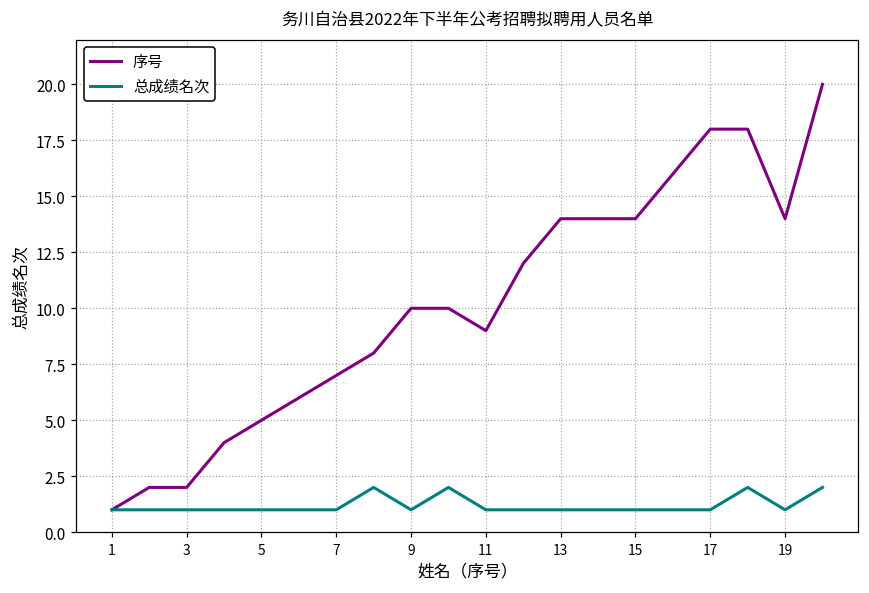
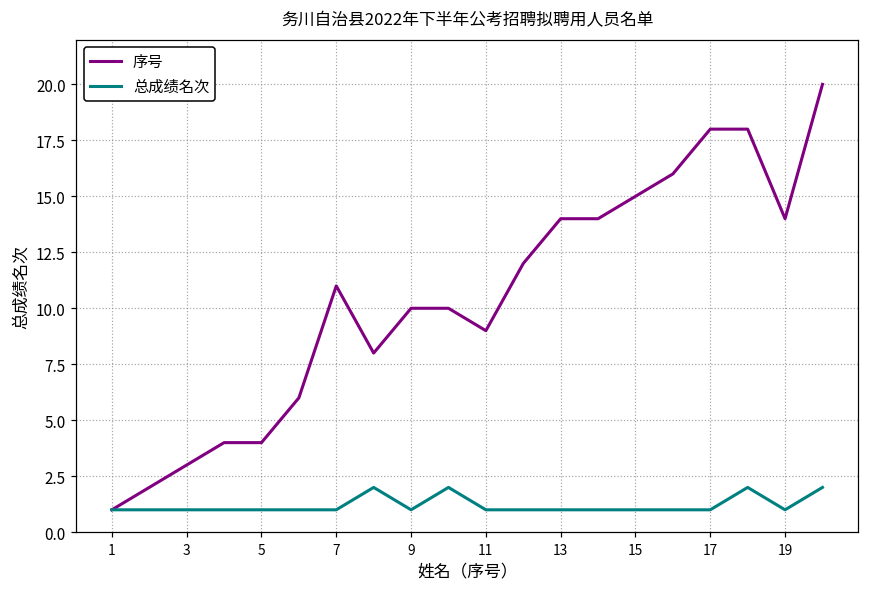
  {
    "序号": {
-     "3": 2,
-     "5": 5,
-     "7": 7,
+     "3": 3,
+     "5": 4,
+     "7": 11,
      "9": 10,
      "11": 9,
      "13": 14,
-     "15": 14,
+     "15": 15,
      "17": 18,
      "19": 14
    },
    "总成绩名次": {
      "3": 1,
      "5": 1,
      "7": 1,
      "9": 1,
      "11": 1,
      "13": 1,
      "15": 1,
      "17": 1,
      "19": 1
    }
  }
